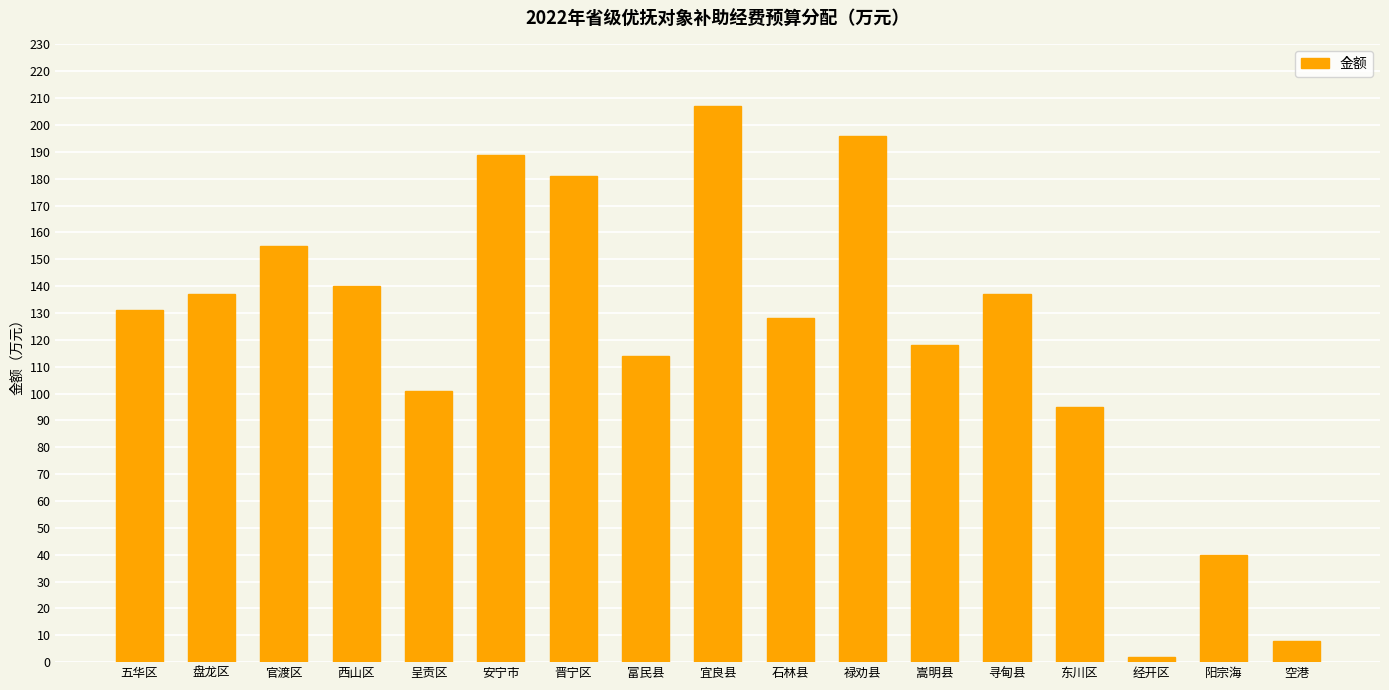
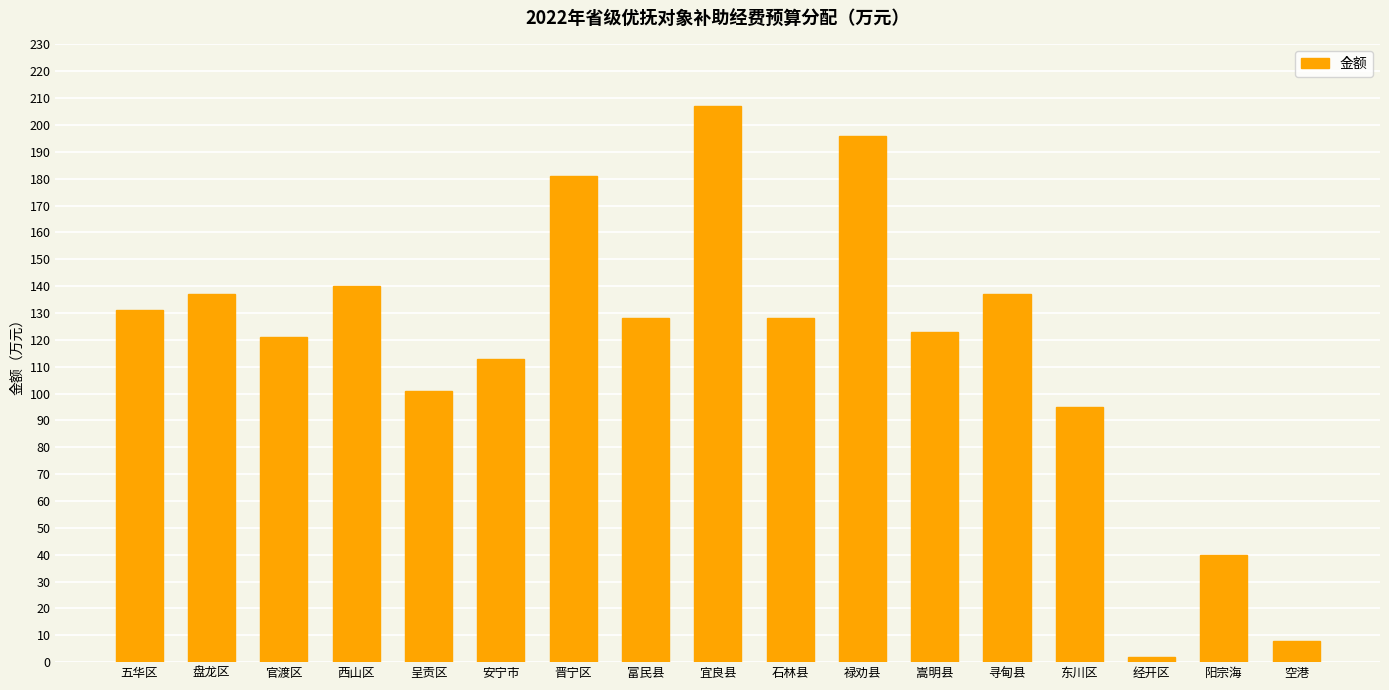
  {
    "五华区": 131,
    "盘龙区": 137,
-   "官渡区": 155,
+   "官渡区": 121,
    "西山区": 140,
    "呈贡区": 101,
-   "安宁市": 189,
+   "安宁市": 113,
    "晋宁区": 181,
-   "富民县": 114,
+   "富民县": 128,
    "宜良县": 207,
    "石林县": 128,
    "禄劝县": 196,
-   "嵩明县": 118,
+   "嵩明县": 123,
    "寻甸县": 137,
    "东川区": 95,
    "经开区": 2,
    "阳宗海": 40,
    "空港": 8
  }
